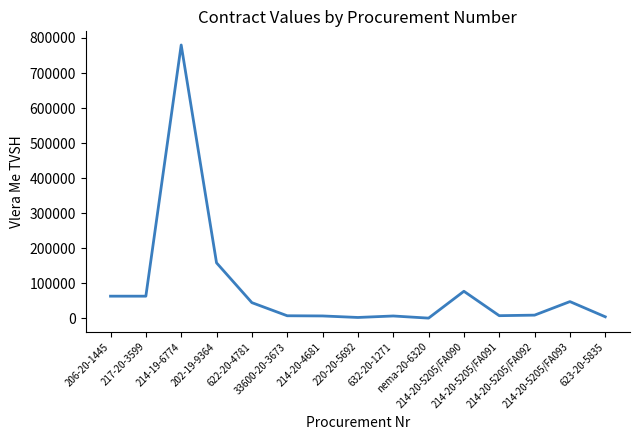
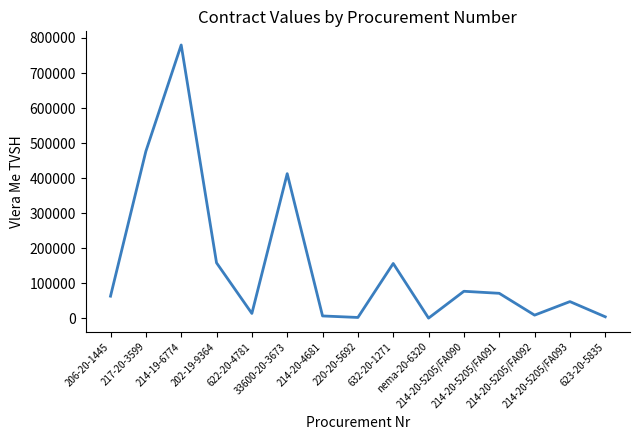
  {
    "206-20-1445": 60000,
-   "217-20-3599": 60000,
+   "217-20-3599": 480000,
    "214-19-6774": 780000,
    "202-19-9364": 160000,
-   "622-20-4781": 40000,
-   "33600-20-3673": 10000,
+   "622-20-4781": 10000,
+   "33600-20-3673": 410000,
    "214-20-4681": 10000,
    "220-20-5692": 0,
-   "632-20-1271": 10000,
+   "632-20-1271": 160000,
    "nema-20-6320": 0,
    "214-20-5205/FA090": 80000,
-   "214-20-5205/FA091": 10000,
+   "214-20-5205/FA091": 70000,
    "214-20-5205/FA092": 10000,
    "214-20-5205/FA093": 50000,
    "623-20-5835": 0
  }
